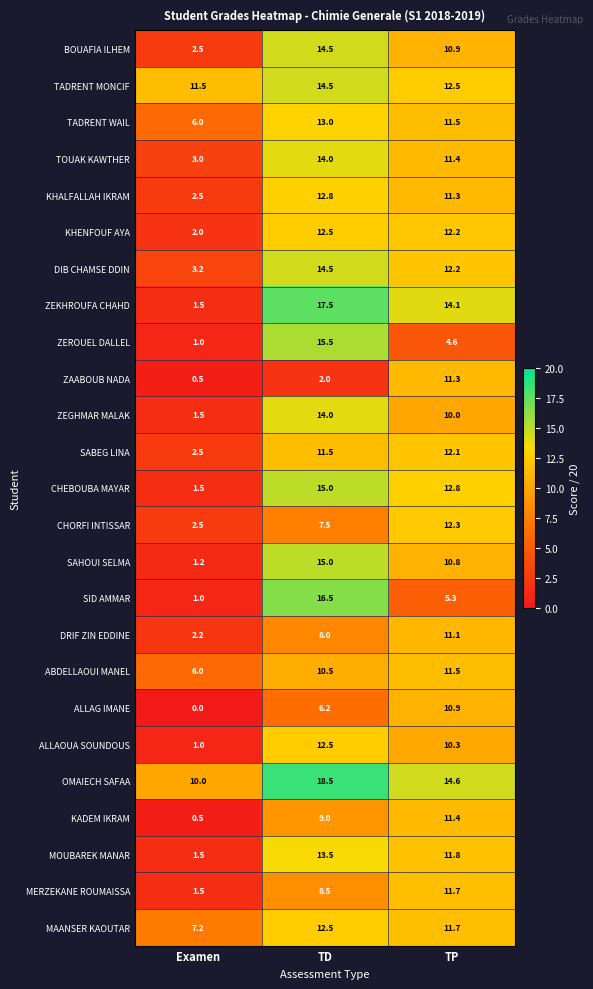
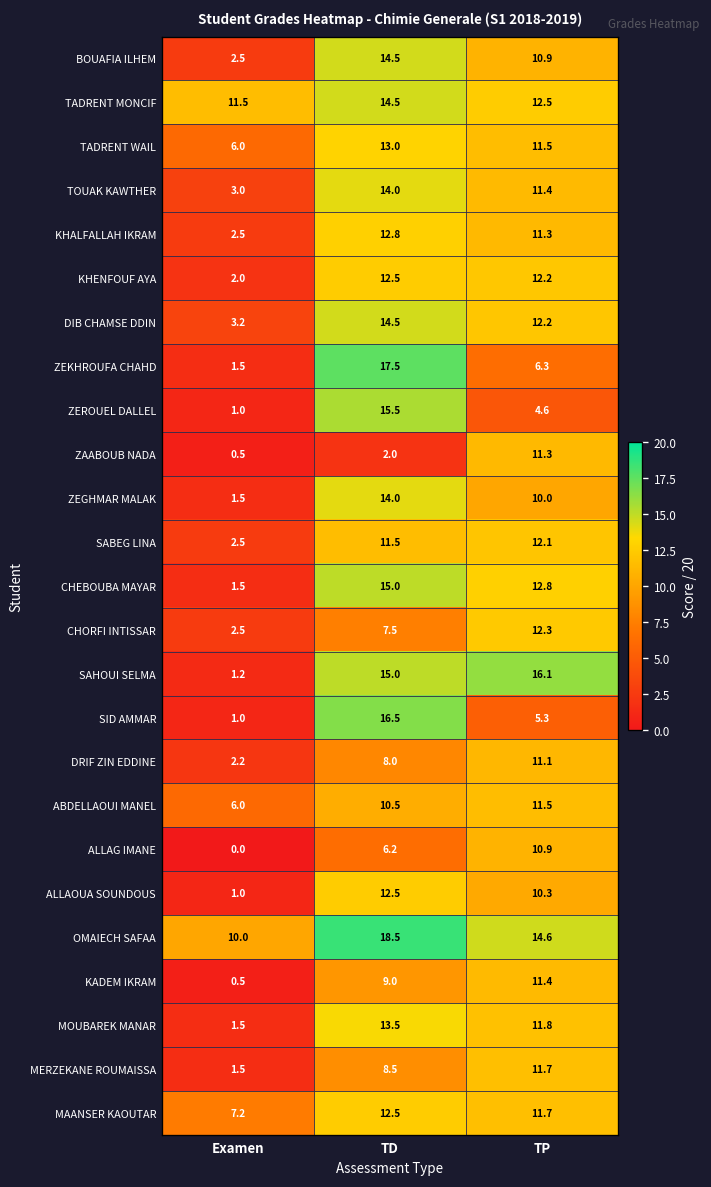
  {
    "BOUAFIA ILHEM": {
      "Examen": 2.5,
      "TD": 14.5,
      "TP": 10.9
    },
    "TADRENT MONCIF": {
      "Examen": 11.5,
      "TD": 14.5,
      "TP": 12.5
    },
    "TADRENT WAIL": {
      "Examen": 6.0,
      "TD": 13.0,
      "TP": 11.5
    },
    "TOUAK KAWTHER": {
      "Examen": 3.0,
      "TD": 14.0,
      "TP": 11.4
    },
    "KHALFALLAH IKRAM": {
      "Examen": 2.5,
      "TD": 12.8,
      "TP": 11.3
    },
    "KHENFOUF AYA": {
      "Examen": 2.0,
      "TD": 12.5,
      "TP": 12.2
    },
    "DIB CHAMSE DDIN": {
      "Examen": 3.2,
      "TD": 14.5,
      "TP": 12.2
    },
    "ZEKHROUFA CHAHD": {
      "Examen": 1.5,
      "TD": 17.5,
-     "TP": 14.1
+     "TP": 6.3
    },
    "ZEROUEL DALLEL": {
      "Examen": 1.0,
      "TD": 15.5,
      "TP": 4.6
    },
    "ZAABOUB NADA": {
      "Examen": 0.5,
      "TD": 2.0,
      "TP": 11.3
    },
    "ZEGHMAR MALAK": {
      "Examen": 1.5,
      "TD": 14.0,
      "TP": 10.0
    },
    "SABEG LINA": {
      "Examen": 2.5,
      "TD": 11.5,
      "TP": 12.1
    },
    "CHEBOUBA MAYAR": {
      "Examen": 1.5,
      "TD": 15.0,
      "TP": 12.8
    },
    "CHORFI INTISSAR": {
      "Examen": 2.5,
      "TD": 7.5,
      "TP": 12.3
    },
    "SAHOUI SELMA": {
      "Examen": 1.2,
      "TD": 15.0,
-     "TP": 10.8
+     "TP": 16.1
    },
    "SID AMMAR": {
      "Examen": 1.0,
      "TD": 16.5,
      "TP": 5.3
    },
    "DRIF ZIN EDDINE": {
      "Examen": 2.2,
      "TD": 8.0,
      "TP": 11.1
    },
    "ABDELLAOUI MANEL": {
      "Examen": 6.0,
      "TD": 10.5,
      "TP": 11.5
    },
    "ALLAG IMANE": {
      "Examen": 0.0,
      "TD": 6.2,
      "TP": 10.9
    },
    "ALLAOUA SOUNDOUS": {
      "Examen": 1.0,
      "TD": 12.5,
      "TP": 10.3
    },
    "OMAIECH SAFAA": {
      "Examen": 10.0,
      "TD": 18.5,
      "TP": 14.6
    },
    "KADEM IKRAM": {
      "Examen": 0.5,
      "TD": 9.0,
      "TP": 11.4
    },
    "MOUBAREK MANAR": {
      "Examen": 1.5,
      "TD": 13.5,
      "TP": 11.8
    },
    "MERZEKANE ROUMAISSA": {
      "Examen": 1.5,
      "TD": 8.5,
      "TP": 11.7
    },
    "MAANSER KAOUTAR": {
      "Examen": 7.2,
      "TD": 12.5,
      "TP": 11.7
    }
  }
